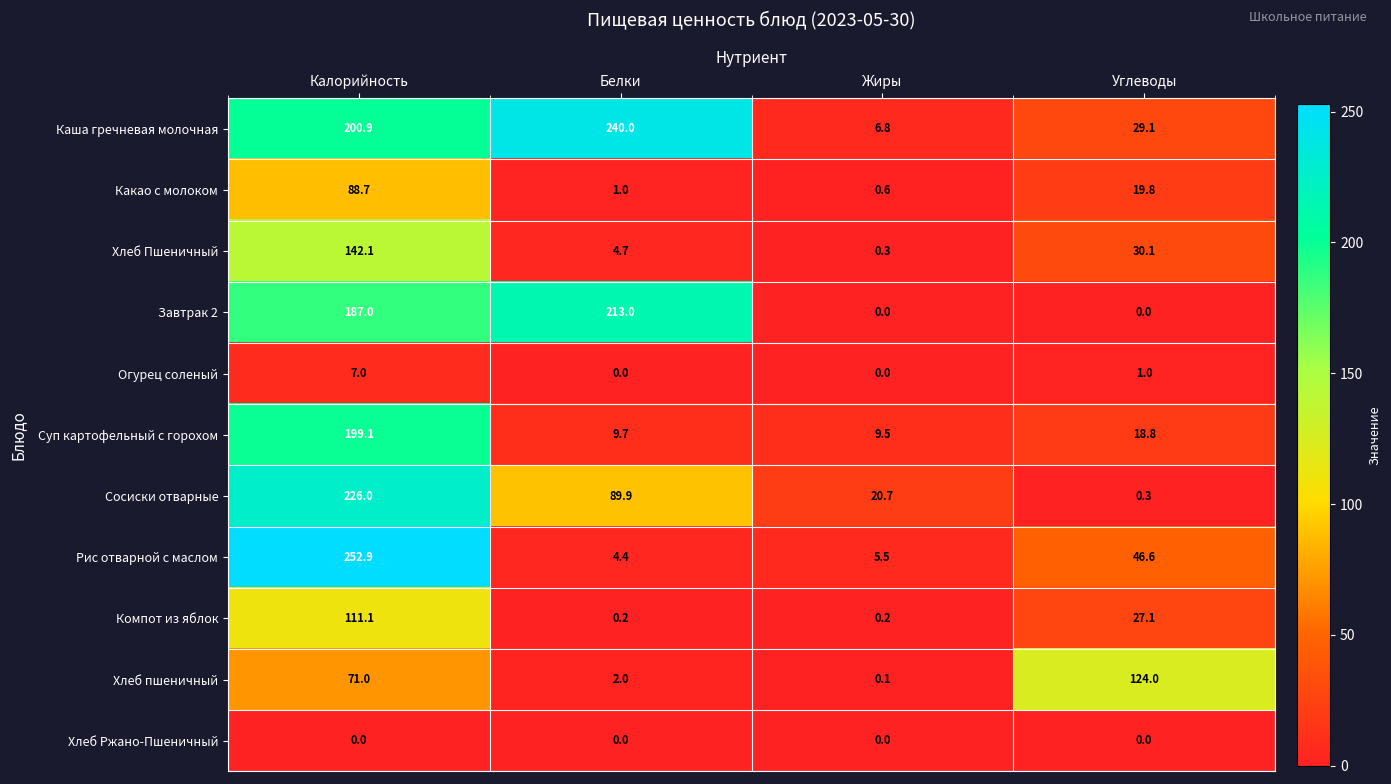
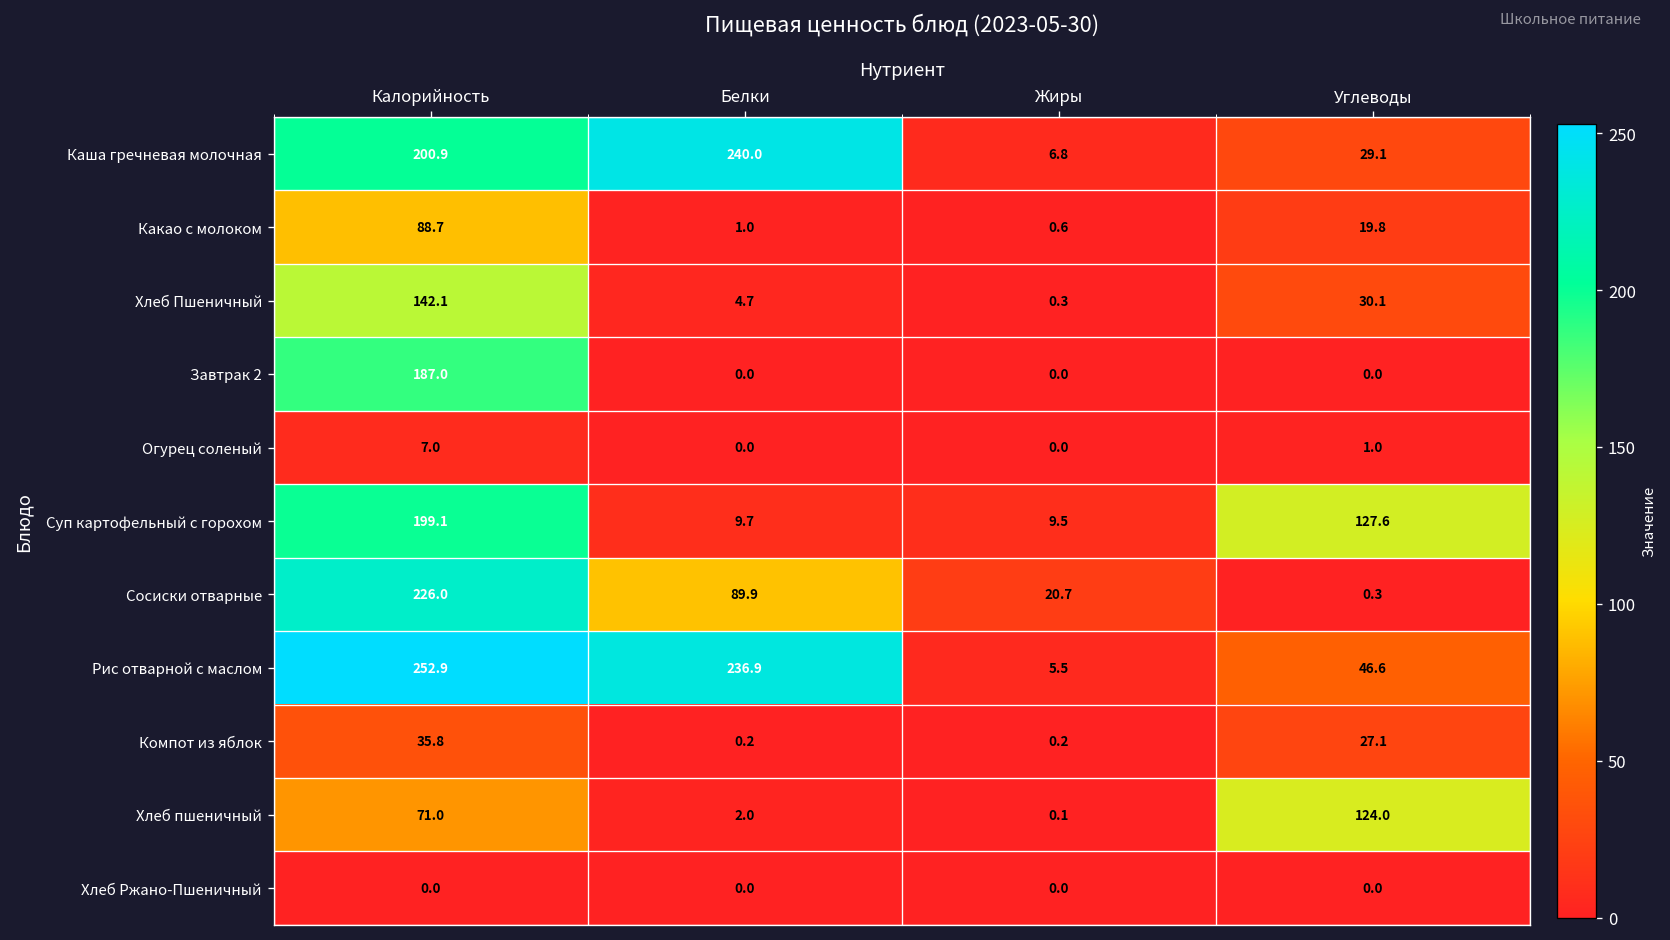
  {
    "Каша гречневая молочная": {
      "Калорийность": 200.9,
      "Белки": 240.0,
      "Жиры": 6.8,
      "Углеводы": 29.1
    },
    "Какао с молоком": {
      "Калорийность": 88.7,
      "Белки": 1.0,
      "Жиры": 0.6,
      "Углеводы": 19.8
    },
    "Хлеб Пшеничный": {
      "Калорийность": 142.1,
      "Белки": 4.7,
      "Жиры": 0.3,
      "Углеводы": 30.1
    },
    "Завтрак 2": {
      "Калорийность": 187.0,
-     "Белки": 213.0,
+     "Белки": 0.0,
      "Жиры": 0.0,
      "Углеводы": 0.0
    },
    "Огурец соленый": {
      "Калорийность": 7.0,
      "Белки": 0.0,
      "Жиры": 0.0,
      "Углеводы": 1.0
    },
    "Суп картофельный с горохом": {
      "Калорийность": 199.1,
      "Белки": 9.7,
      "Жиры": 9.5,
-     "Углеводы": 18.8
+     "Углеводы": 127.6
    },
    "Сосиски отварные": {
      "Калорийность": 226.0,
      "Белки": 89.9,
      "Жиры": 20.7,
      "Углеводы": 0.3
    },
    "Рис отварной с маслом": {
      "Калорийность": 252.9,
-     "Белки": 4.4,
+     "Белки": 236.9,
      "Жиры": 5.5,
      "Углеводы": 46.6
    },
    "Компот из яблок": {
-     "Калорийность": 111.1,
+     "Калорийность": 35.8,
      "Белки": 0.2,
      "Жиры": 0.2,
      "Углеводы": 27.1
    },
    "Хлеб пшеничный": {
      "Калорийность": 71.0,
      "Белки": 2.0,
      "Жиры": 0.1,
      "Углеводы": 124.0
    },
    "Хлеб Ржано-Пшеничный": {
      "Калорийность": 0.0,
      "Белки": 0.0,
      "Жиры": 0.0,
      "Углеводы": 0.0
    }
  }
